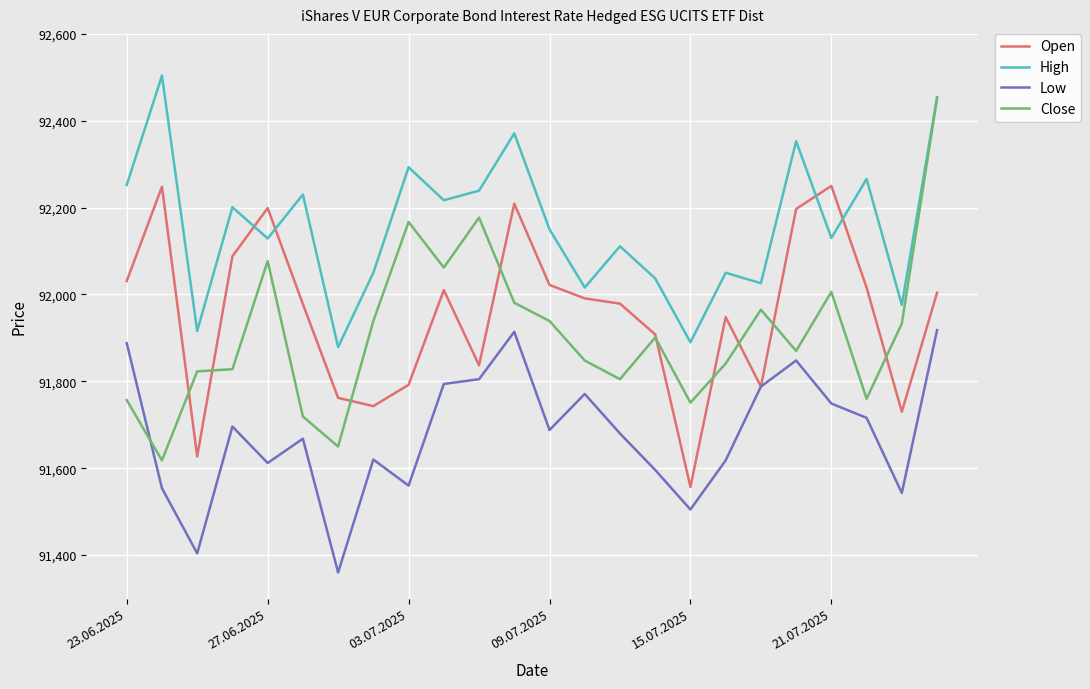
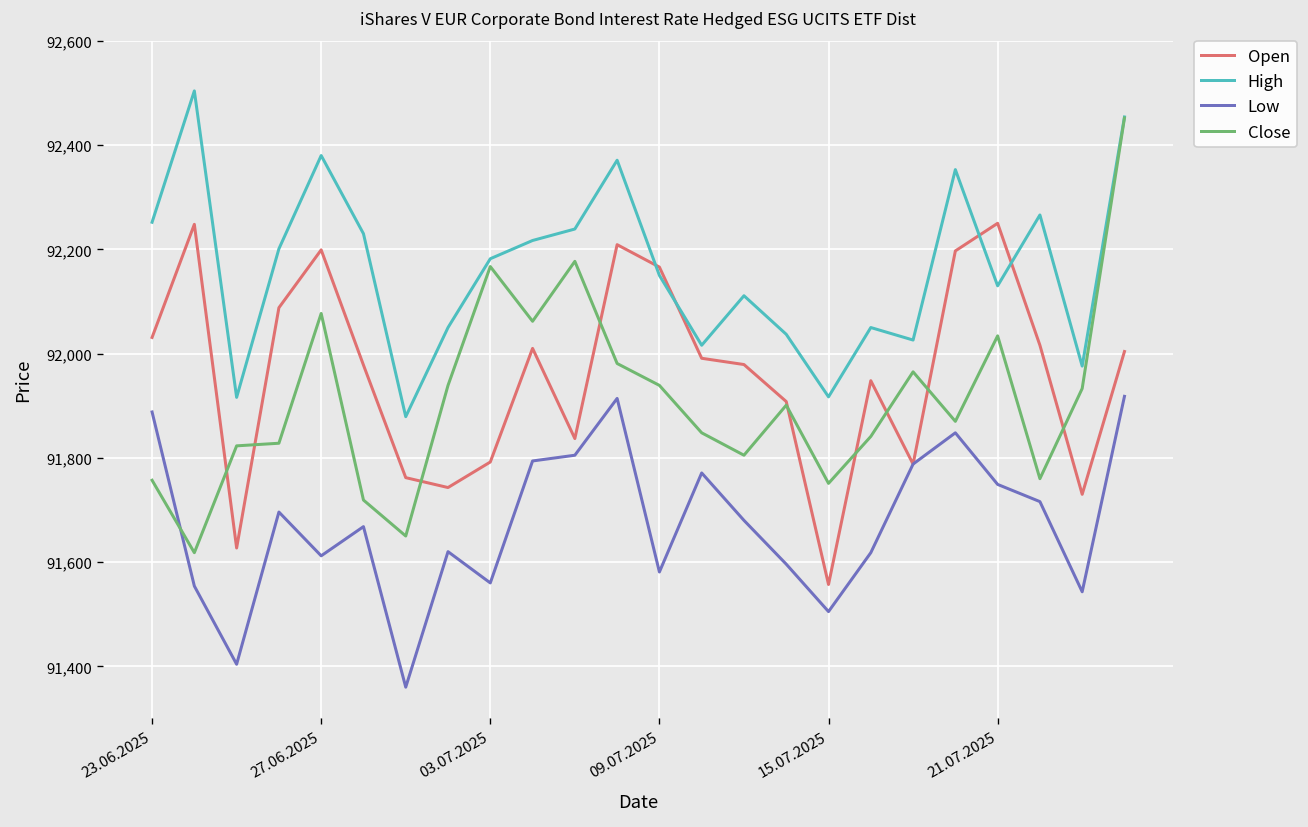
  {
    "Open": {
      "23.06.2025": "92,030",
      "27.06.2025": "92,200",
      "03.07.2025": "91,790",
-     "09.07.2025": "92,020",
+     "09.07.2025": "92,170",
      "15.07.2025": "91,560",
      "21.07.2025": "92,250"
    },
    "High": {
      "23.06.2025": "92,250",
-     "27.06.2025": "92,130",
-     "03.07.2025": "92,290",
+     "27.06.2025": "92,380",
+     "03.07.2025": "92,180",
      "09.07.2025": "92,150",
-     "15.07.2025": "91,890",
+     "15.07.2025": "91,920",
      "21.07.2025": "92,130"
    },
    "Low": {
      "23.06.2025": "91,890",
      "27.06.2025": "91,610",
      "03.07.2025": "91,560",
-     "09.07.2025": "91,690",
+     "09.07.2025": "91,580",
      "15.07.2025": "91,510",
      "21.07.2025": "91,750"
    },
    "Close": {
      "23.06.2025": "91,760",
      "27.06.2025": "92,080",
      "03.07.2025": "92,170",
      "09.07.2025": "91,940",
      "15.07.2025": "91,750",
-     "21.07.2025": "92,010"
+     "21.07.2025": "92,030"
    }
  }
